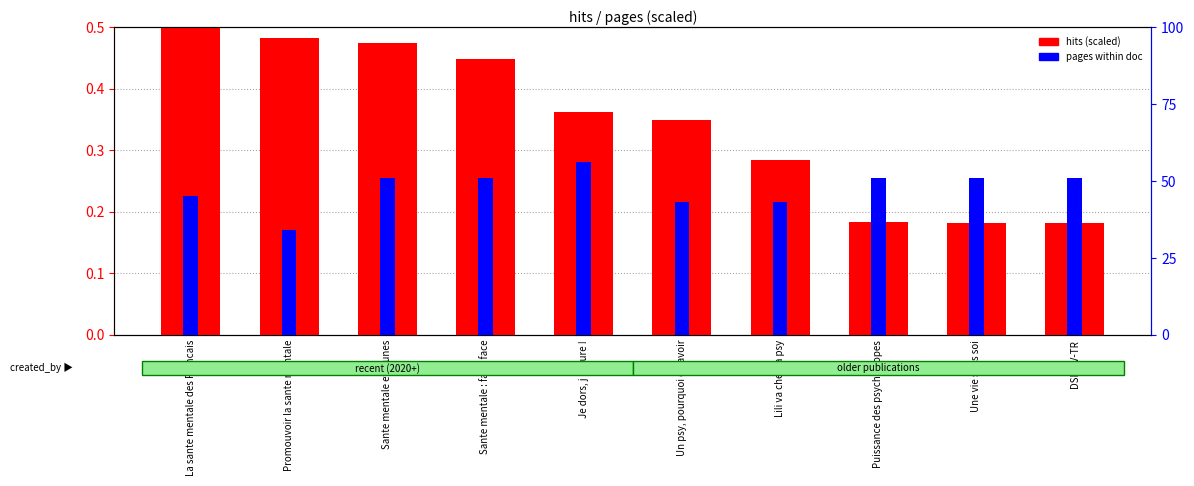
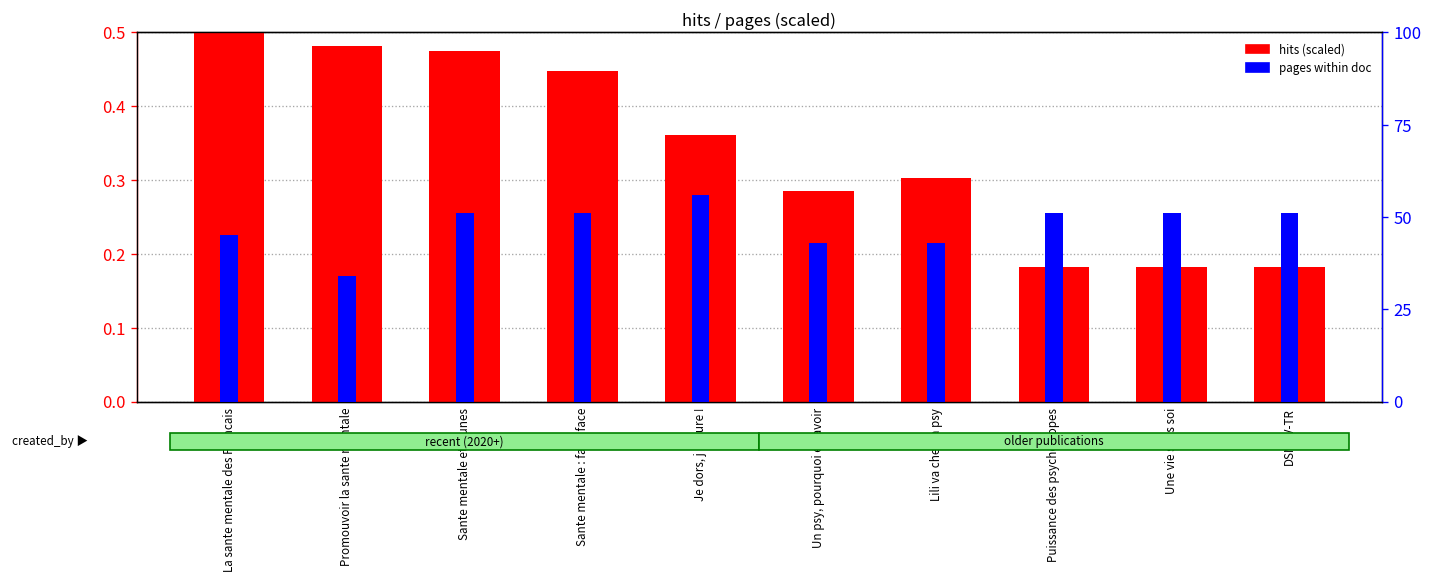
  {
    "hits (scaled)": {
      "La sante mentale des Francais": 0.50,
      "Promouvoir la sante mentale": 0.48,
      "Sante mentale et jeunes": 0.47,
      "Sante mentale : faire face": 0.45,
      "Je dors, j assure !": 0.36,
-     "Un psy, pourquoi en avoir": 0.35,
-     "Lili va chez la psy": 0.28,
+     "Un psy, pourquoi en avoir": 0.29,
+     "Lili va chez la psy": 0.30,
      "Puissance des psychotropes": 0.18,
      "Une vie sans soi": 0.18,
      "DSM-IV-TR": 0.18
    }
  }
